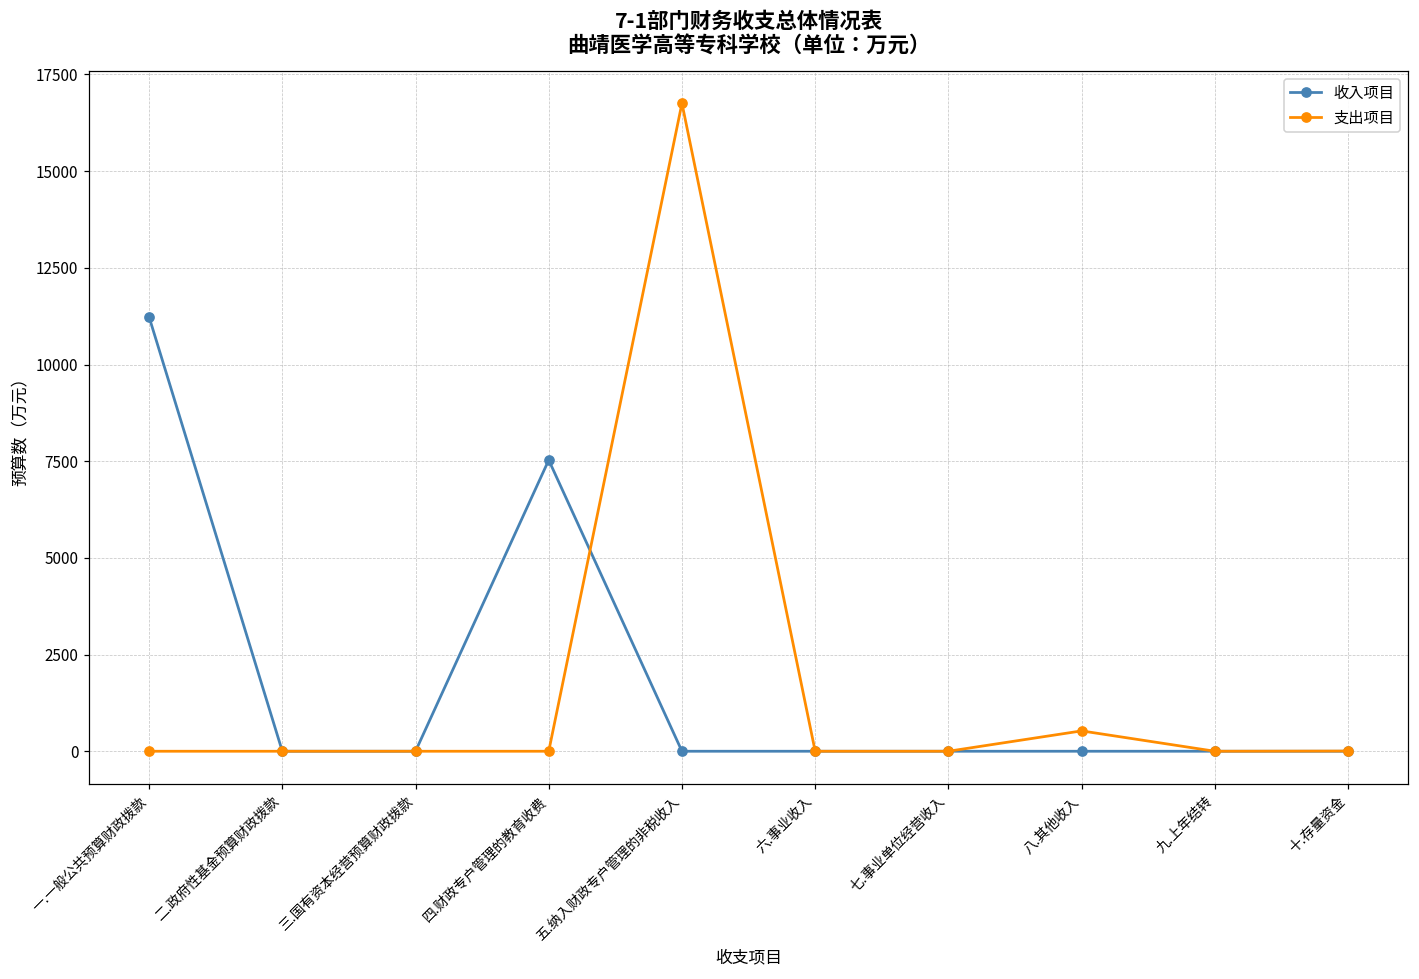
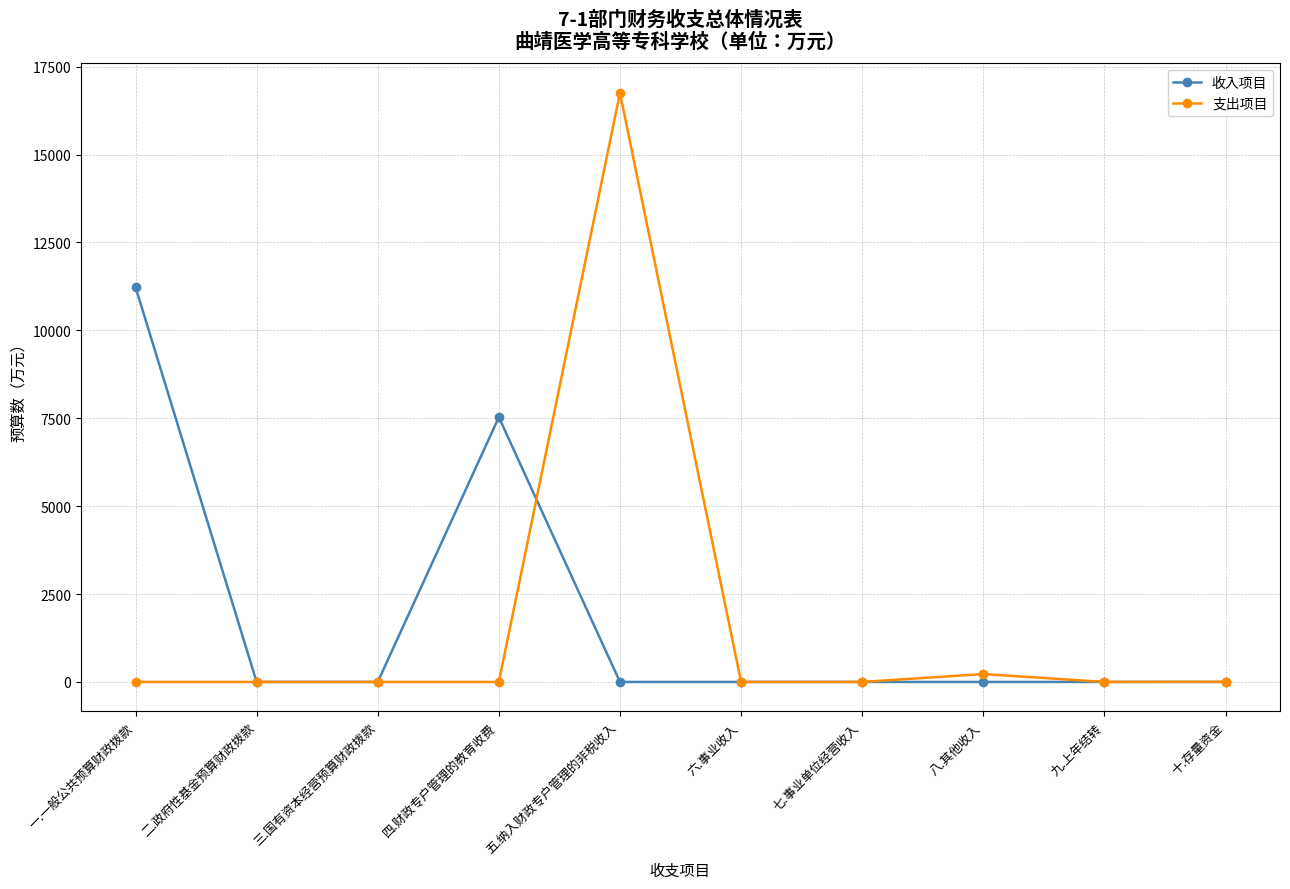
  {
    "收入项目": {
      "一.一般公共预算财政拨款": 11200,
      "四.财政专户管理的教育收费": 7500,
      "五.纳入财政专户管理的非税收入": 0,
      "八.其他收入": 0
    },
    "支出项目": {
      "一.一般公共预算财政拨款": 0,
      "四.财政专户管理的教育收费": 0,
      "五.纳入财政专户管理的非税收入": 16800,
-     "八.其他收入": 500
+     "八.其他收入": 200
    }
  }
